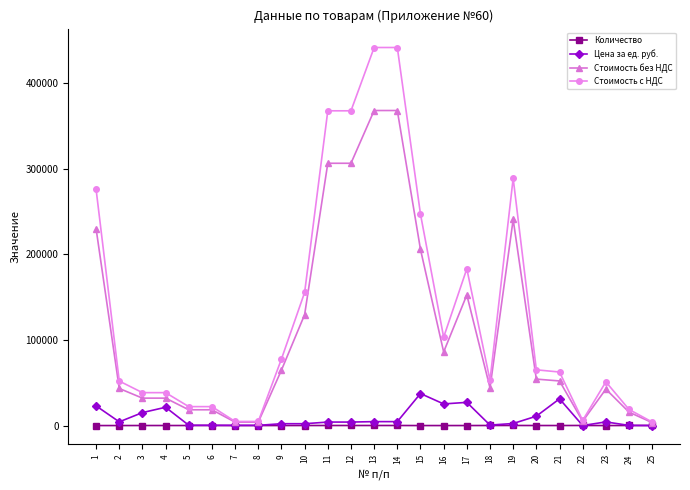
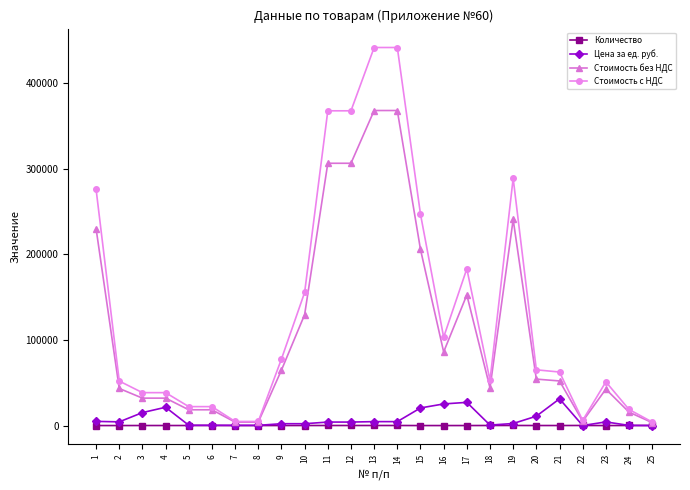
  {
    "Количество": {
      "1": 0,
      "2": 0,
      "3": 0,
      "4": 0,
      "11": 0,
      "12": 0,
      "13": 0,
      "14": 0,
      "15": 0,
      "16": 0,
      "17": 0,
      "20": 0,
      "21": 0,
      "23": 0
    },
    "Цена за ед. руб.": {
-     "1": 20000,
+     "1": 0,
      "2": 0,
      "3": 20000,
      "4": 20000,
      "11": 0,
      "12": 0,
      "13": 0,
      "14": 0,
-     "15": 40000,
+     "15": 20000,
      "16": 30000,
      "17": 30000,
      "20": 10000,
      "21": 30000,
      "23": 0
    }
  }
